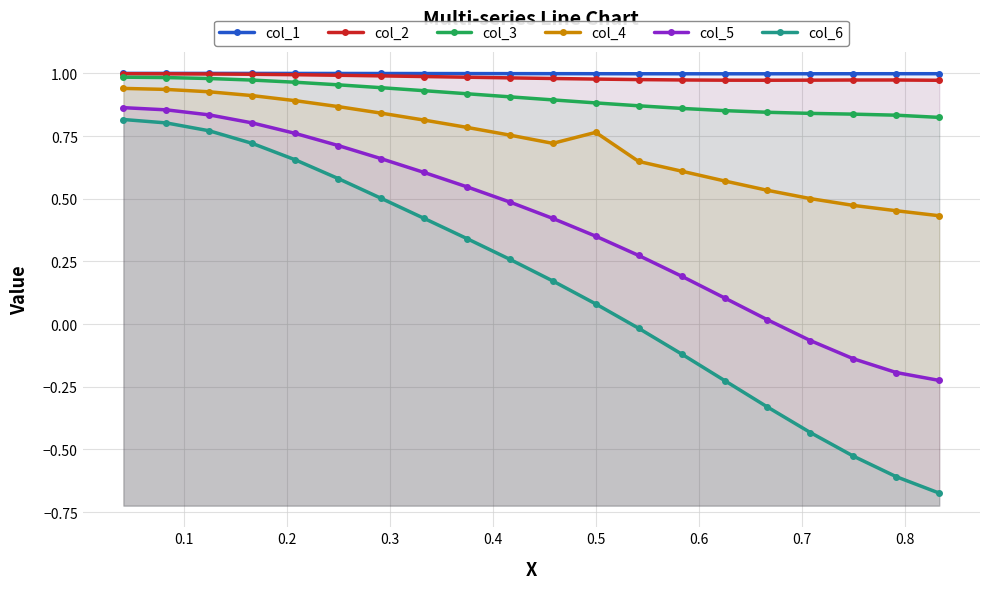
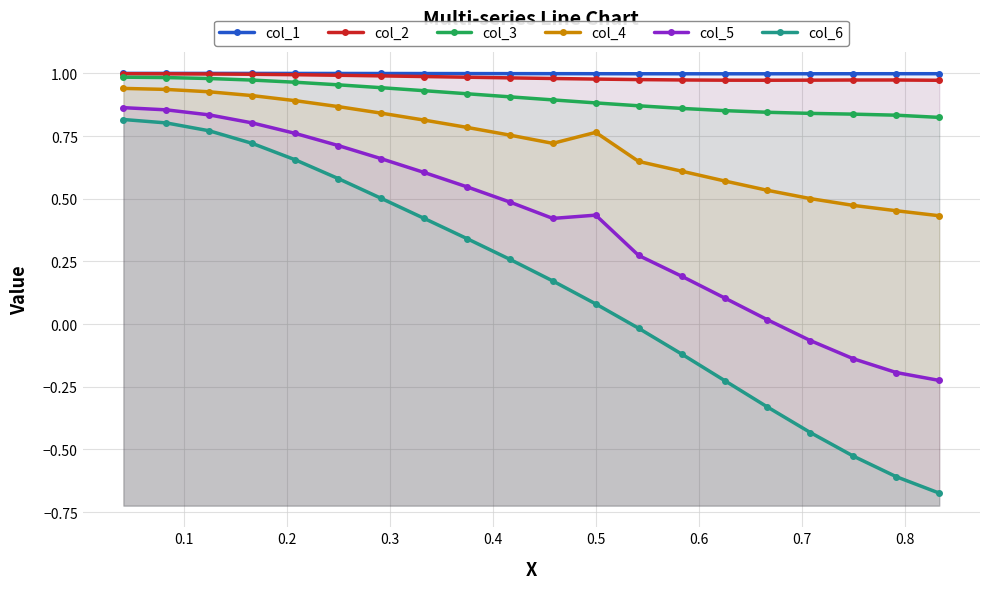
  {
    "col_1": {
      "0.5": 1.00
    },
    "col_2": {
      "0.5": 0.98
    },
    "col_4": {
      "0.5": 0.76
    },
    "col_5": {
-     "0.5": 0.35
+     "0.5": 0.43
    }
  }
